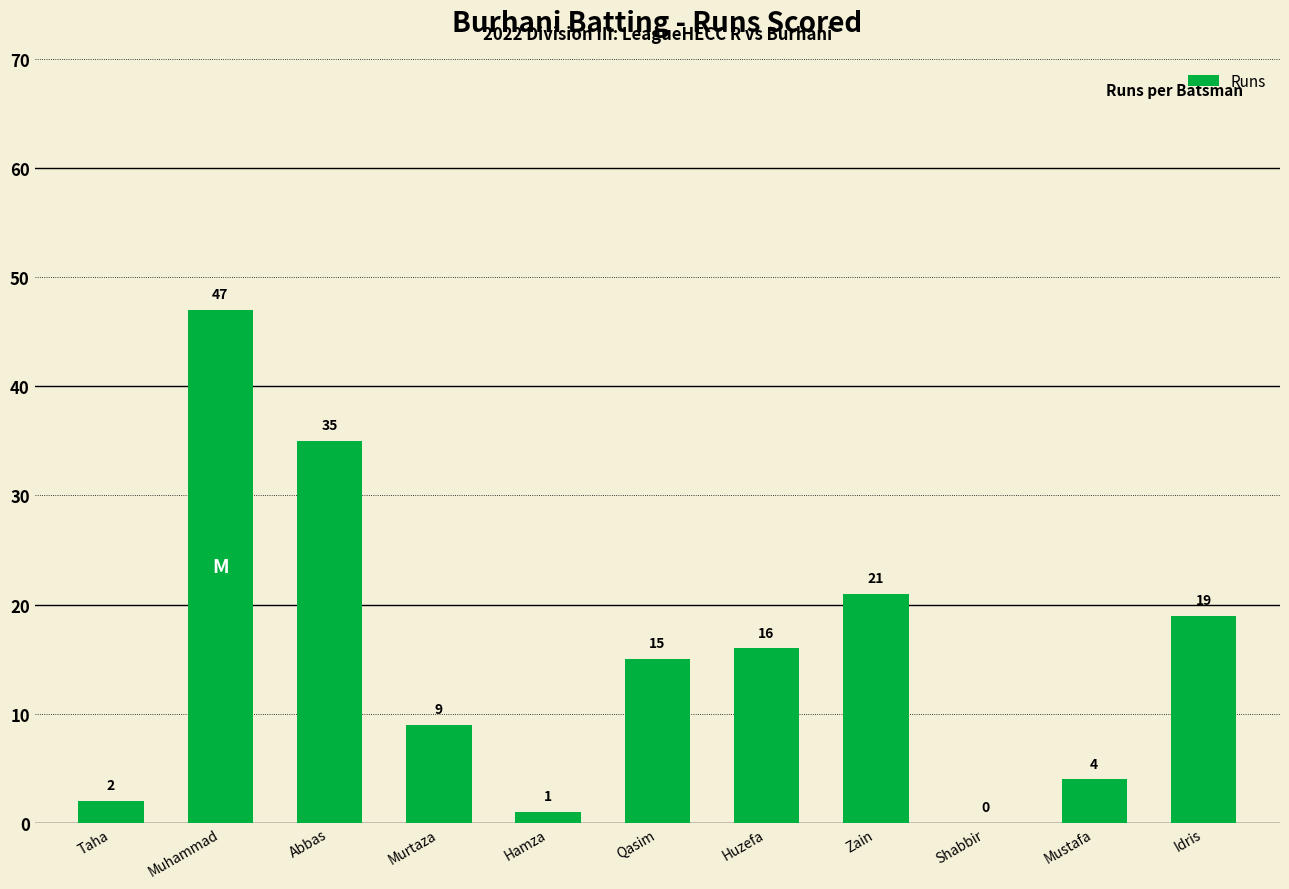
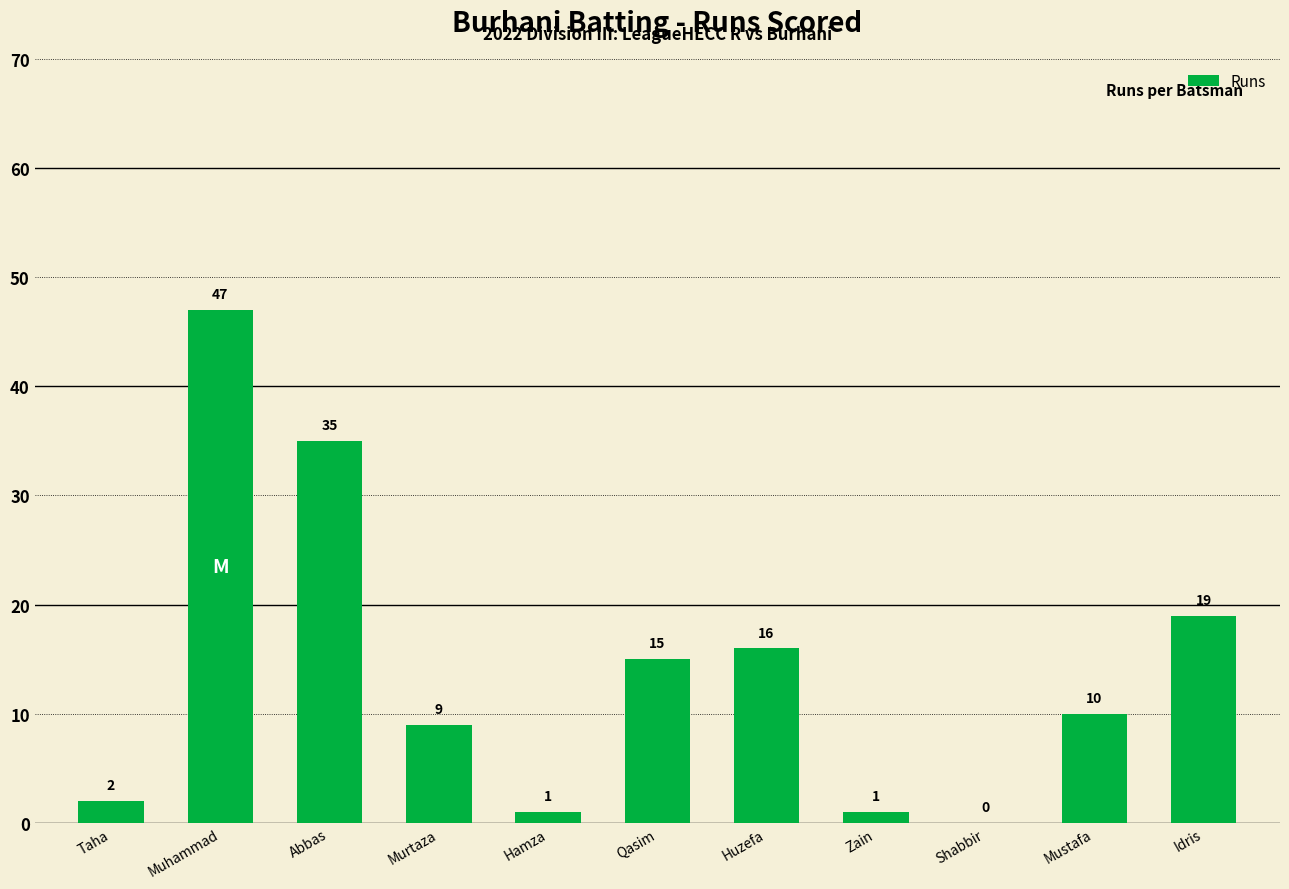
  {
    "Taha": 2,
    "Muhammad": 47,
    "Abbas": 35,
    "Murtaza": 9,
    "Hamza": 1,
    "Qasim": 15,
    "Huzefa": 16,
-   "Zain": 21,
+   "Zain": 1,
    "Shabbir": 0,
-   "Mustafa": 4,
+   "Mustafa": 10,
    "Idris": 19
  }
